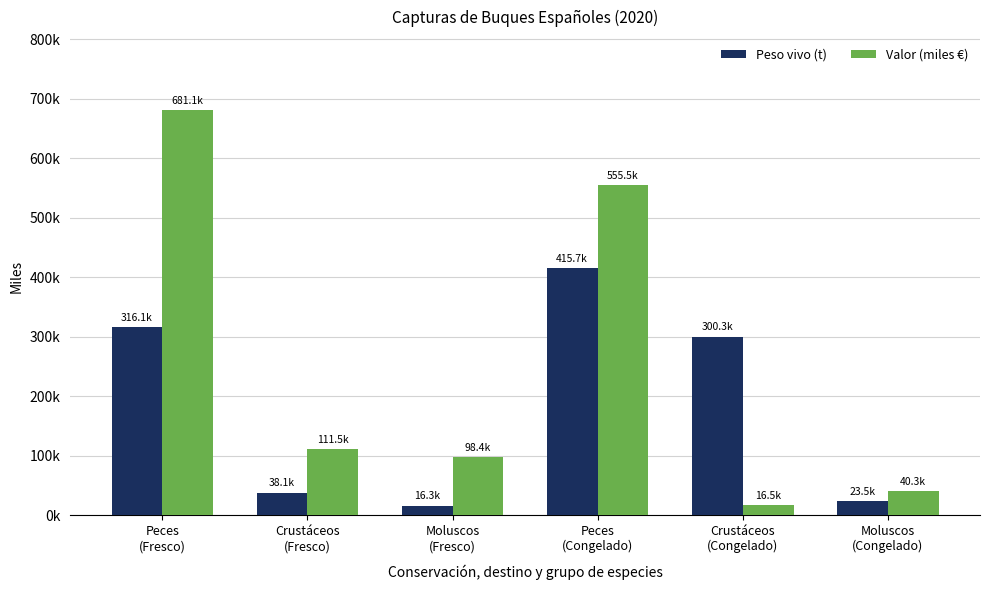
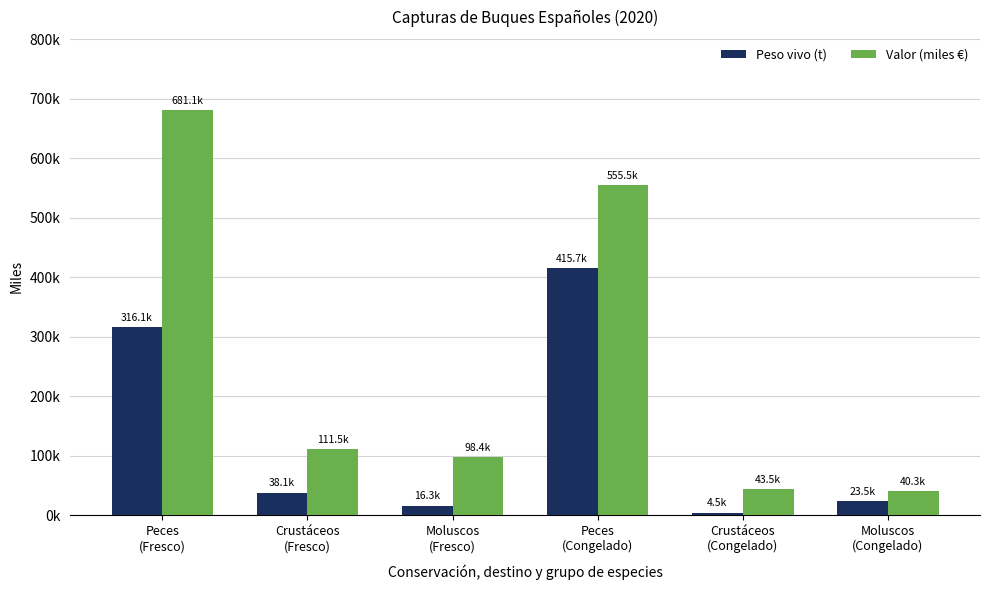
  {
    "Peso vivo (t)": {
      "Peces (Fresco)": "316.1k",
      "Crustáceos (Fresco)": "38.1k",
      "Moluscos (Fresco)": "16.3k",
      "Peces (Congelado)": "415.7k",
-     "Crustáceos (Congelado)": "300.3k",
+     "Crustáceos (Congelado)": "4.5k",
      "Moluscos (Congelado)": "23.5k"
    },
    "Valor (miles €)": {
      "Peces (Fresco)": "681.1k",
      "Crustáceos (Fresco)": "111.5k",
      "Moluscos (Fresco)": "98.4k",
      "Peces (Congelado)": "555.5k",
-     "Crustáceos (Congelado)": "16.5k",
+     "Crustáceos (Congelado)": "43.5k",
      "Moluscos (Congelado)": "40.3k"
    }
  }
